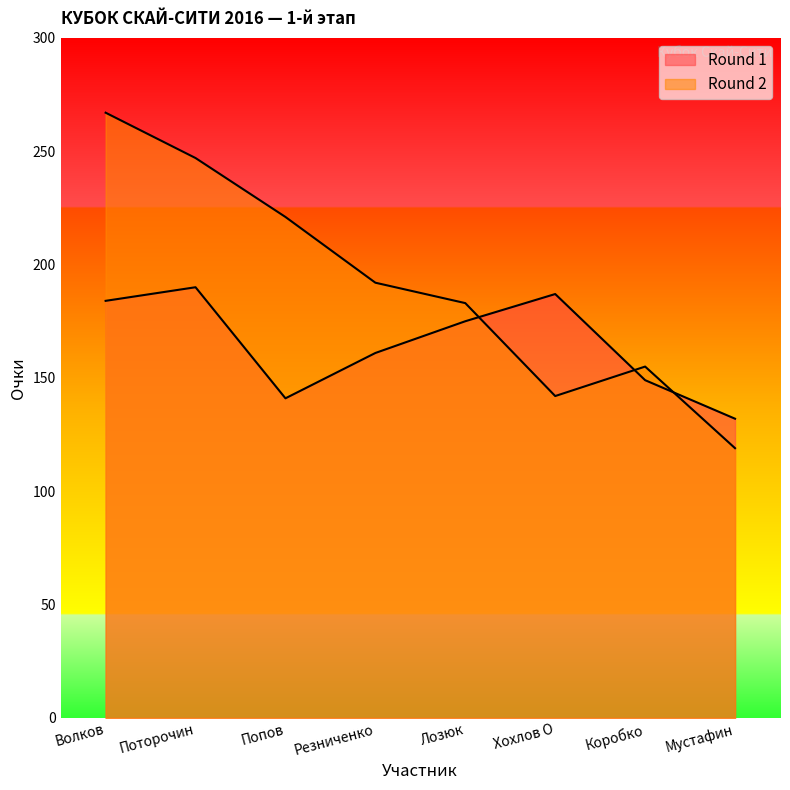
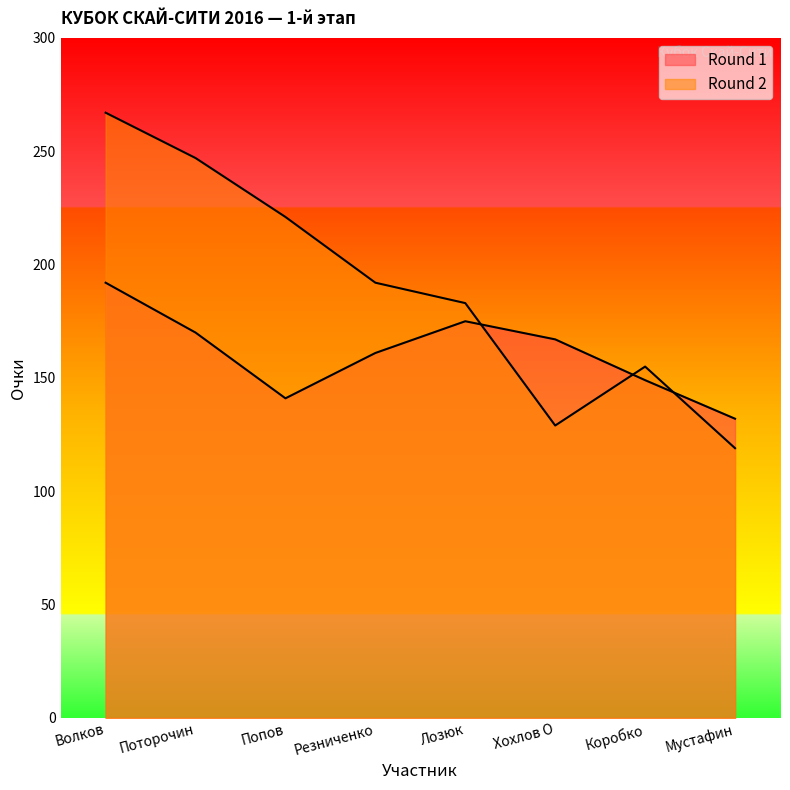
  {
    "Round 1": {
-     "Волков": 184,
-     "Поторочин": 190,
+     "Волков": 192,
+     "Поторочин": 170,
      "Попов": 141,
      "Резниченко": 161,
      "Лозюк": 175,
-     "Хохлов О": 187,
+     "Хохлов О": 167,
      "Коробко": 149,
      "Мустафин": 132
    },
    "Round 2": {
      "Волков": 267,
      "Поторочин": 247,
      "Попов": 221,
      "Резниченко": 192,
      "Лозюк": 183,
-     "Хохлов О": 142,
+     "Хохлов О": 129,
      "Коробко": 155,
      "Мустафин": 119
    }
  }
